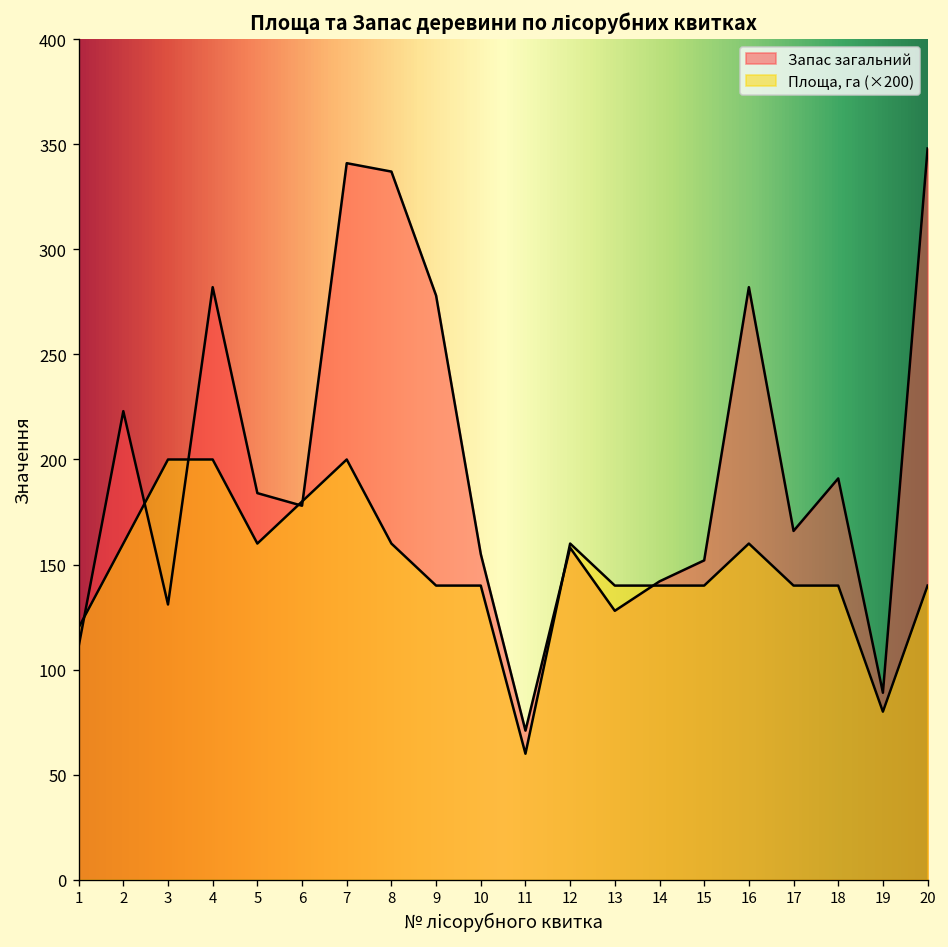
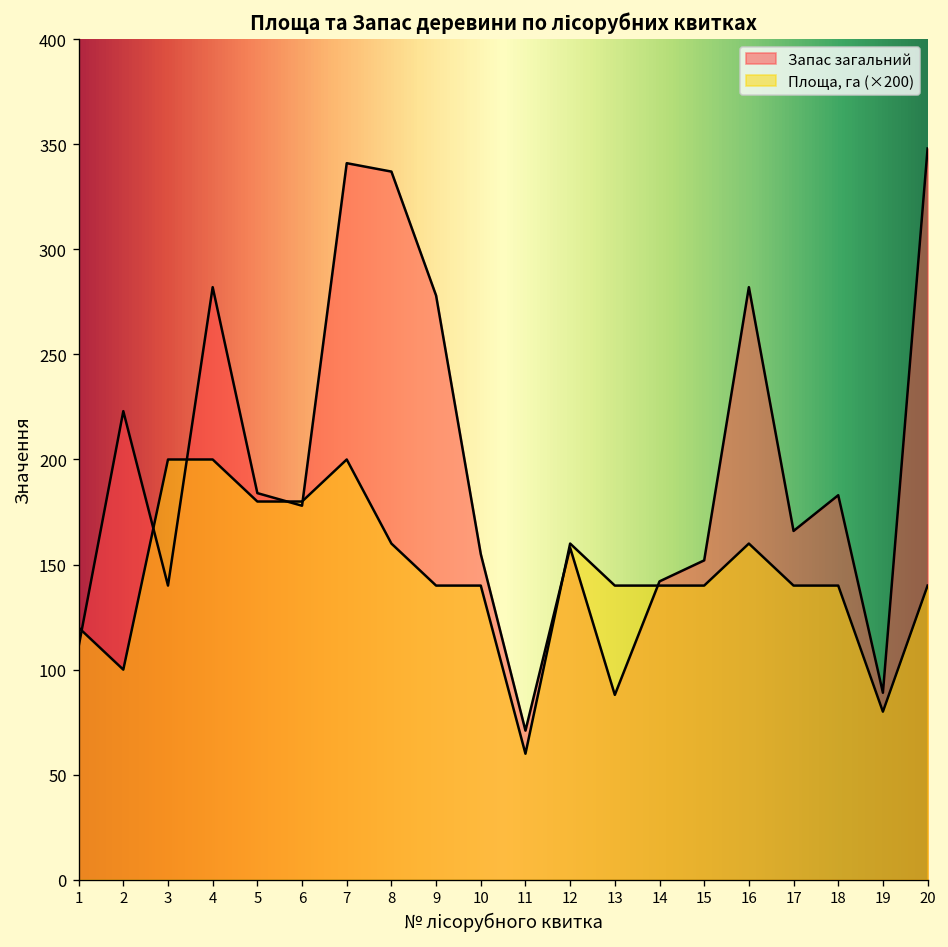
  {
    "Запас загальний": {
      "1": 111,
      "2": 223,
-     "3": 131,
+     "3": 140,
      "4": 282,
      "5": 184,
      "6": 178,
      "7": 341,
      "8": 337,
      "9": 278,
      "10": 155,
      "11": 71,
      "12": 158,
-     "13": 128,
+     "13": 88,
      "14": 142,
      "15": 152,
      "16": 282,
      "17": 166,
-     "18": 191,
+     "18": 183,
      "19": 89,
      "20": 348
    },
    "Площа, га (×200)": {
      "1": 120,
-     "2": 160,
+     "2": 100,
      "3": 200,
      "4": 200,
-     "5": 160,
+     "5": 180,
      "6": 180,
      "7": 200,
      "8": 160,
      "9": 140,
      "10": 140,
      "11": 60,
      "12": 160,
      "13": 140,
      "14": 140,
      "15": 140,
      "16": 160,
      "17": 140,
      "18": 140,
      "19": 80,
      "20": 140
    }
  }
